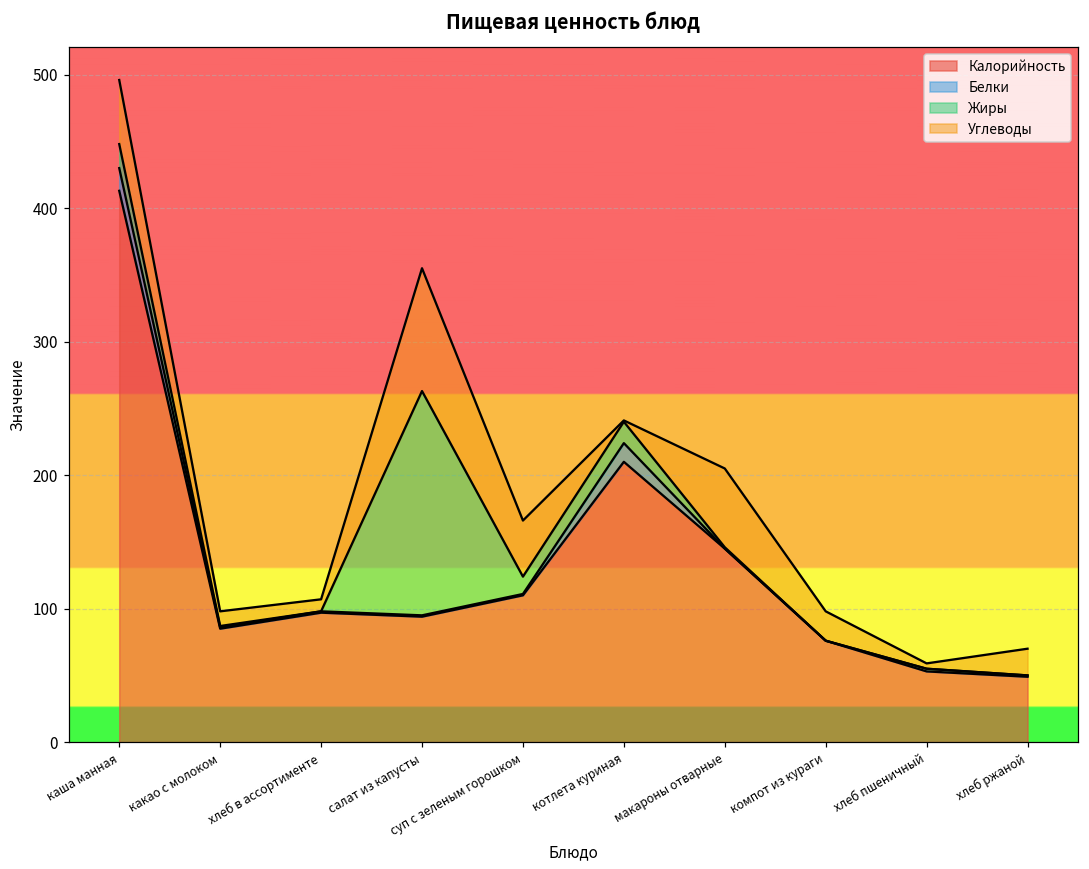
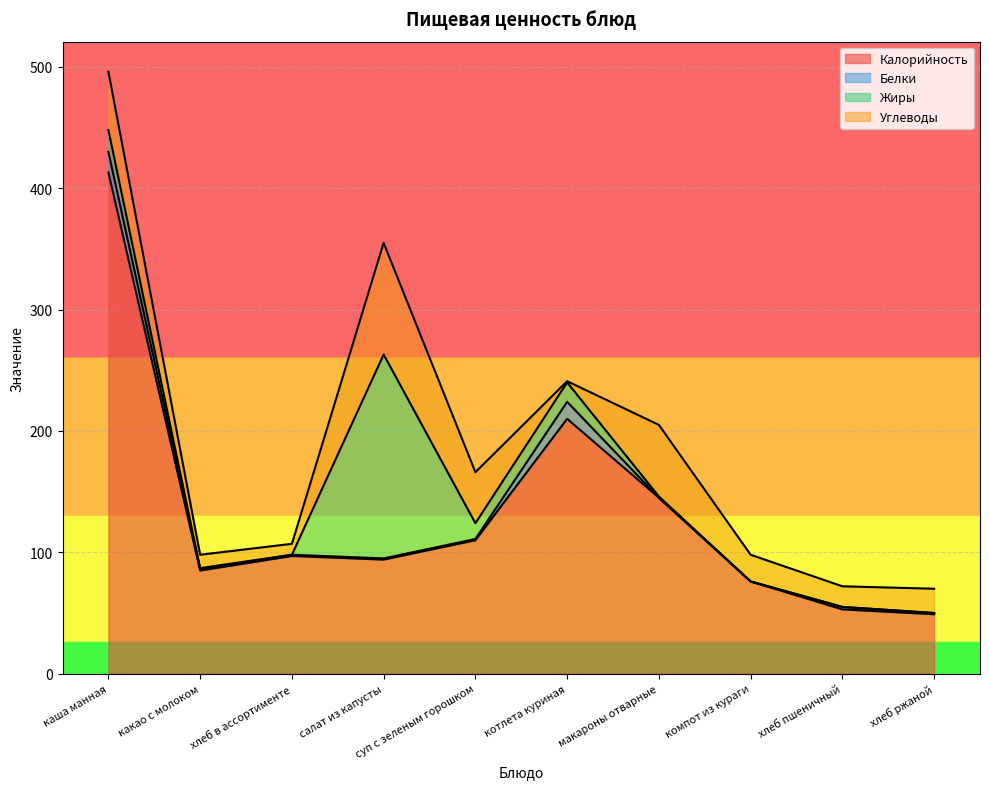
  {
    "Калорийность": {
      "каша манная": 413,
      "котлета куриная": 210
    },
    "Белки": {
      "каша манная": 17,
      "котлета куриная": 14
    },
    "Жиры": {
      "каша манная": 18,
      "салат из капусты": 168,
      "суп с зеленым горошком": 13
    },
    "Углеводы": {
      "каша манная": 48,
      "какао с молоком": 11,
      "хлеб в ассортименте": 9,
      "салат из капусты": 92,
      "суп с зеленым горошком": 42,
      "макароны отварные": 59,
      "компот из кураги": 22,
-     "хлеб пшеничный": 4,
+     "хлеб пшеничный": 17,
      "хлеб ржаной": 20
    }
  }
